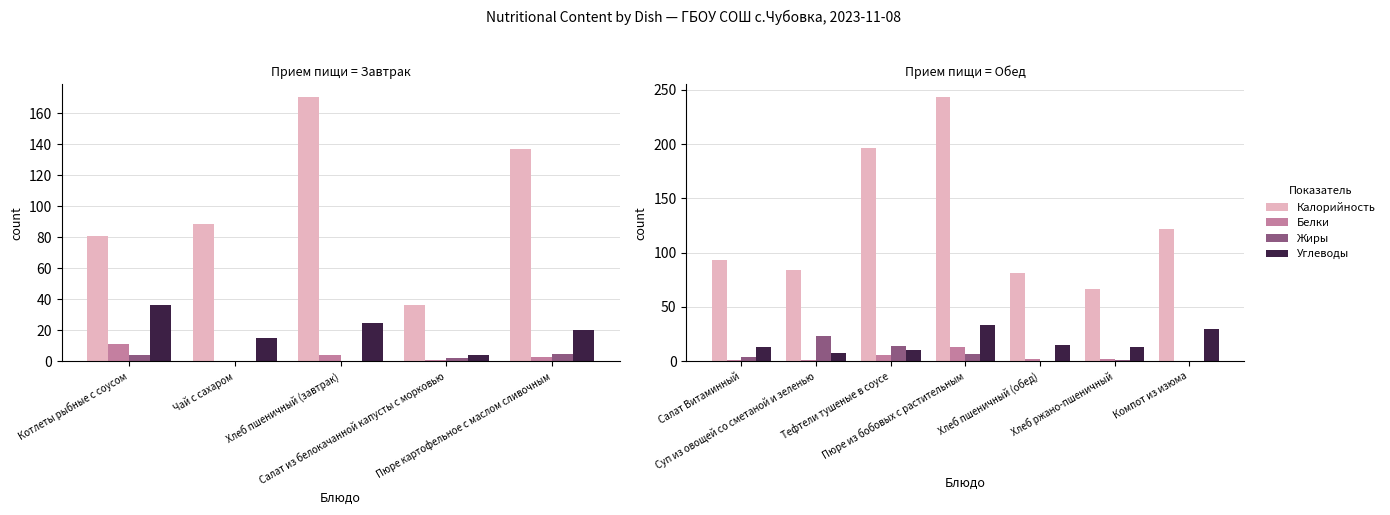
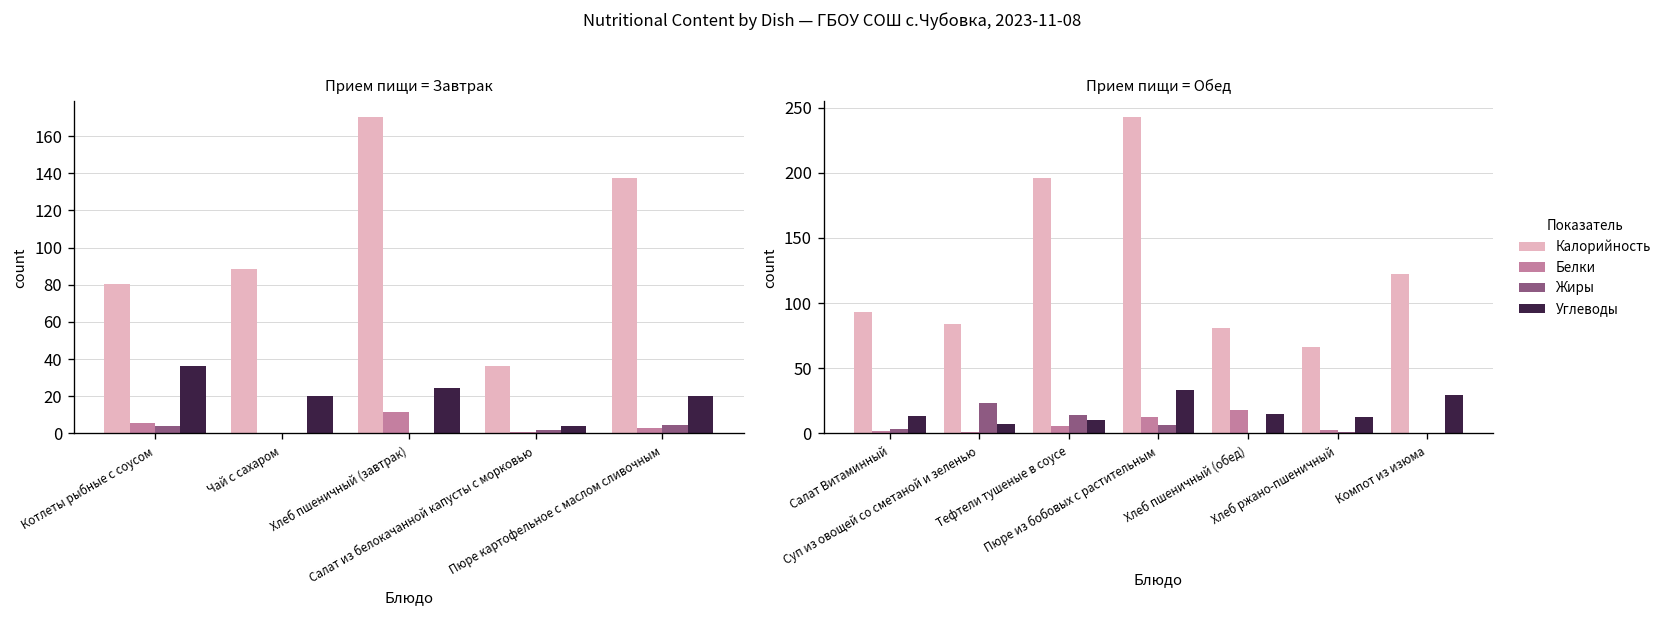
  {
    "Прием пищи = Завтрак": {
      "Калорийность": {
        "Котлеты рыбные с соусом": 81,
        "Чай с сахаром": 89,
        "Хлеб пшеничный (завтрак)": 170,
        "Салат из белокачанной капусты с морковью": 36,
        "Пюре картофельное с маслом сливочным": 137
      },
      "Белки": {
-       "Котлеты рыбные с соусом": 11,
-       "Хлеб пшеничный (завтрак)": 4,
+       "Котлеты рыбные с соусом": 5,
+       "Хлеб пшеничный (завтрак)": 12,
        "Пюре картофельное с маслом сливочным": 3
      },
      "Жиры": {
        "Котлеты рыбные с соусом": 4,
        "Салат из белокачанной капусты с морковью": 2,
        "Пюре картофельное с маслом сливочным": 5
      },
      "Углеводы": {
        "Котлеты рыбные с соусом": 36,
-       "Чай с сахаром": 15,
+       "Чай с сахаром": 20,
        "Хлеб пшеничный (завтрак)": 25,
        "Салат из белокачанной капусты с морковью": 4,
        "Пюре картофельное с маслом сливочным": 20
      }
    },
    "Прием пищи = Обед": {
      "Калорийность": {
        "Салат Витаминный": 93,
        "Суп из овощей со сметаной и зеленью": 84,
        "Тефтели тушеные в соусе": 196,
        "Пюре из бобовых с растительным": 243,
        "Хлеб пшеничный (обед)": 81,
        "Хлеб ржано-пшеничный": 67,
        "Компот из изюма": 122
      },
      "Белки": {
        "Тефтели тушеные в соусе": 6,
        "Пюре из бобовых с растительным": 13,
-       "Хлеб пшеничный (обед)": 2,
+       "Хлеб пшеничный (обед)": 18,
        "Хлеб ржано-пшеничный": 2
      },
      "Жиры": {
        "Салат Витаминный": 4,
        "Суп из овощей со сметаной и зеленью": 24,
        "Тефтели тушеные в соусе": 14,
        "Пюре из бобовых с растительным": 6
      },
      "Углеводы": {
        "Салат Витаминный": 13,
        "Суп из овощей со сметаной и зеленью": 8,
        "Тефтели тушеные в соусе": 11,
        "Пюре из бобовых с растительным": 33,
        "Хлеб пшеничный (обед)": 15,
        "Хлеб ржано-пшеничный": 13,
        "Компот из изюма": 30
      }
    }
  }
